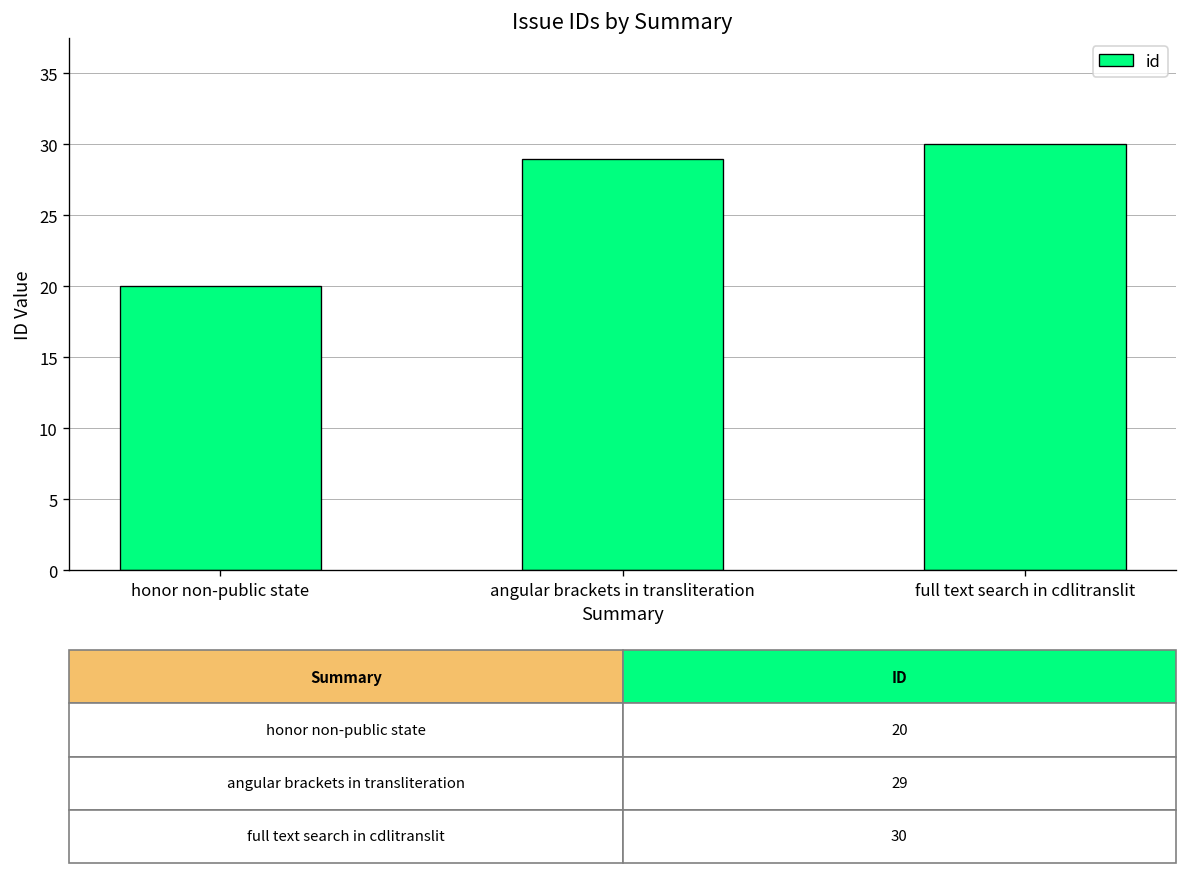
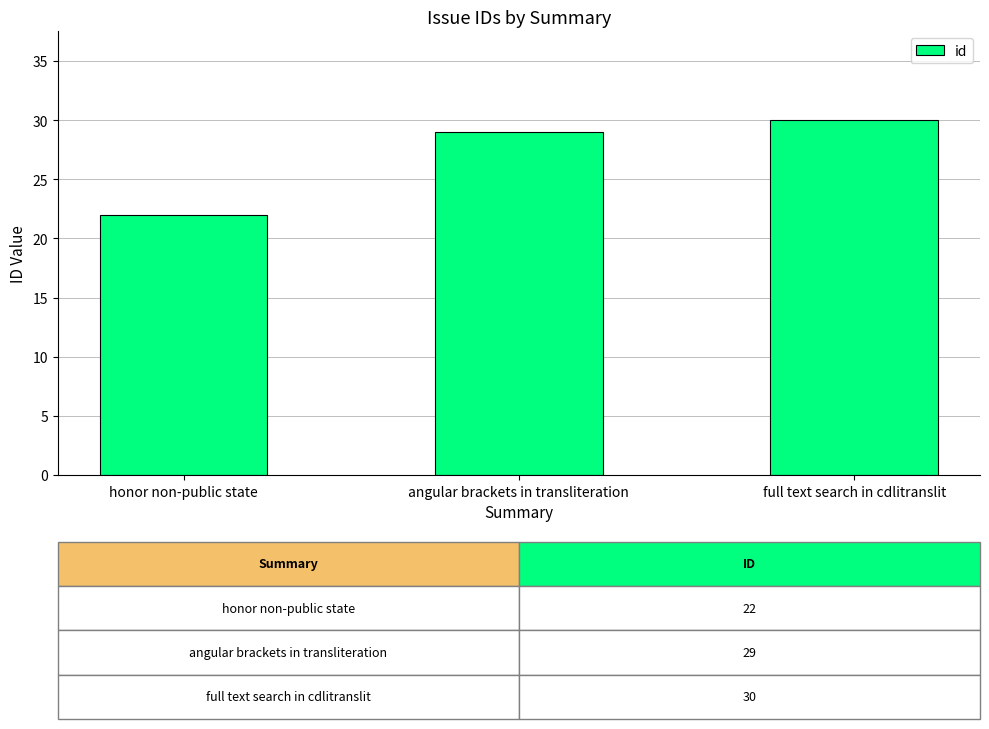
  {
-   "honor non-public state": 20
+   "honor non-public state": 22
  }
